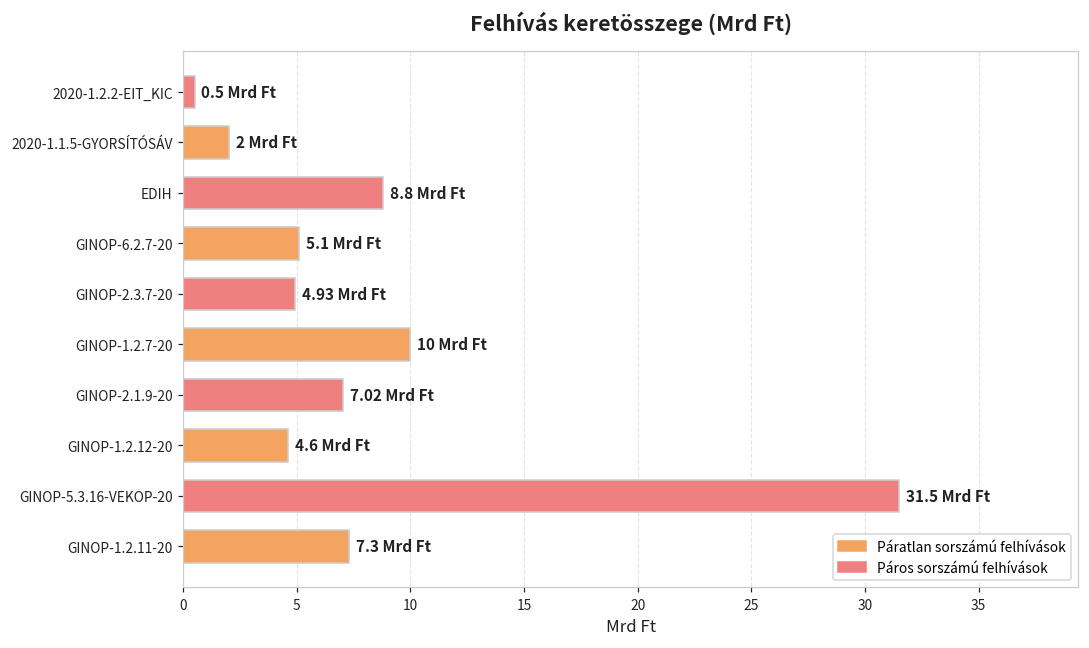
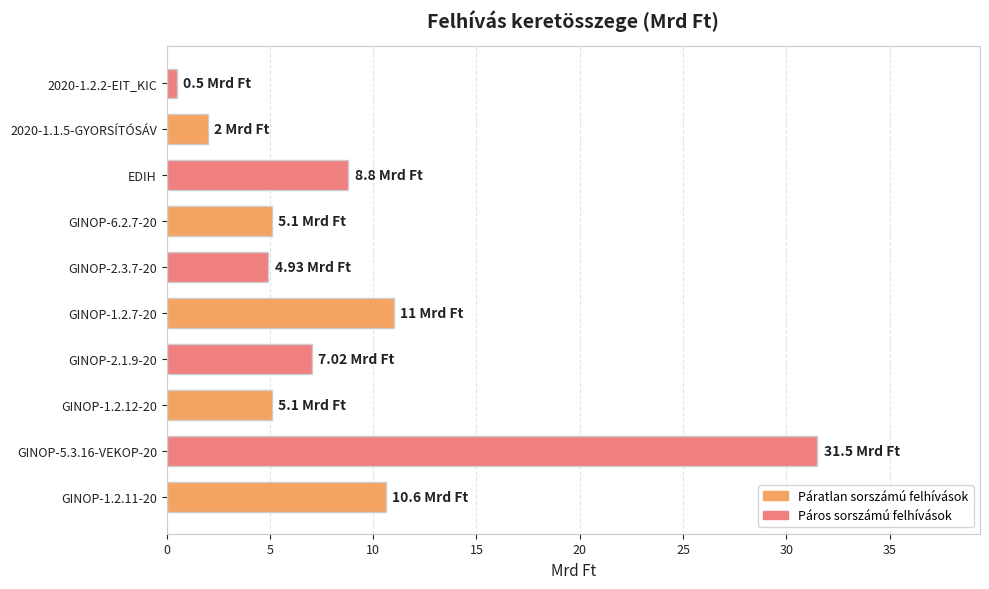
  {
    "2020-1.2.2-EIT_KIC": 0.5,
    "2020-1.1.5-GYORSÍTÓSÁV": 2,
    "EDIH": 8.8,
    "GINOP-6.2.7-20": 5.1,
    "GINOP-2.3.7-20": 4.93,
-   "GINOP-1.2.7-20": 10,
+   "GINOP-1.2.7-20": 11,
    "GINOP-2.1.9-20": 7.02,
-   "GINOP-1.2.12-20": 4.6,
+   "GINOP-1.2.12-20": 5.1,
    "GINOP-5.3.16-VEKOP-20": 31.5,
-   "GINOP-1.2.11-20": 7.3
+   "GINOP-1.2.11-20": 10.6
  }
